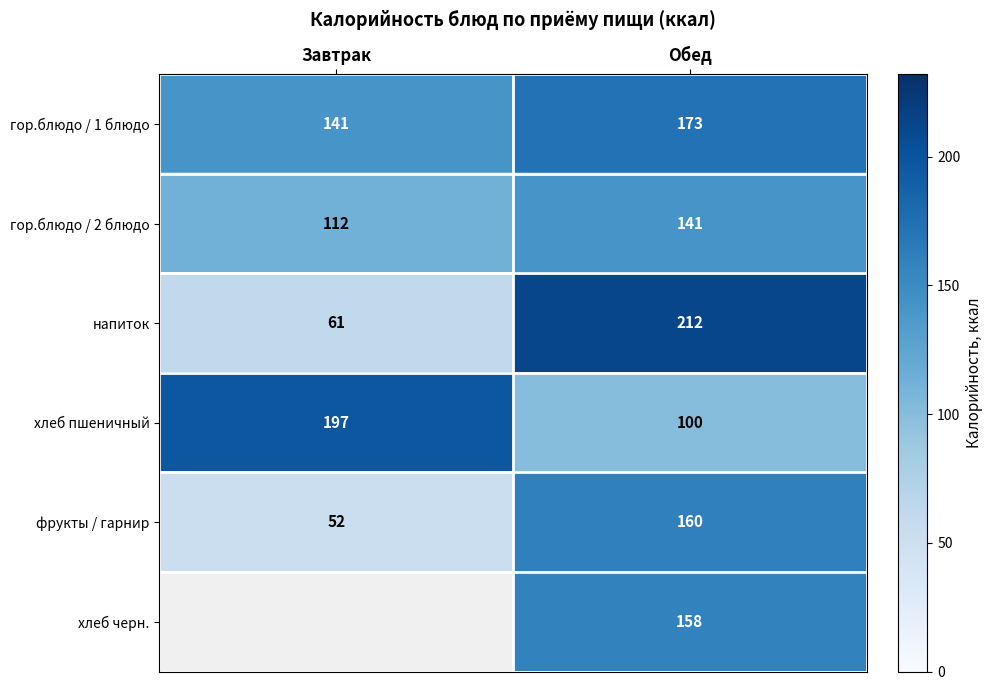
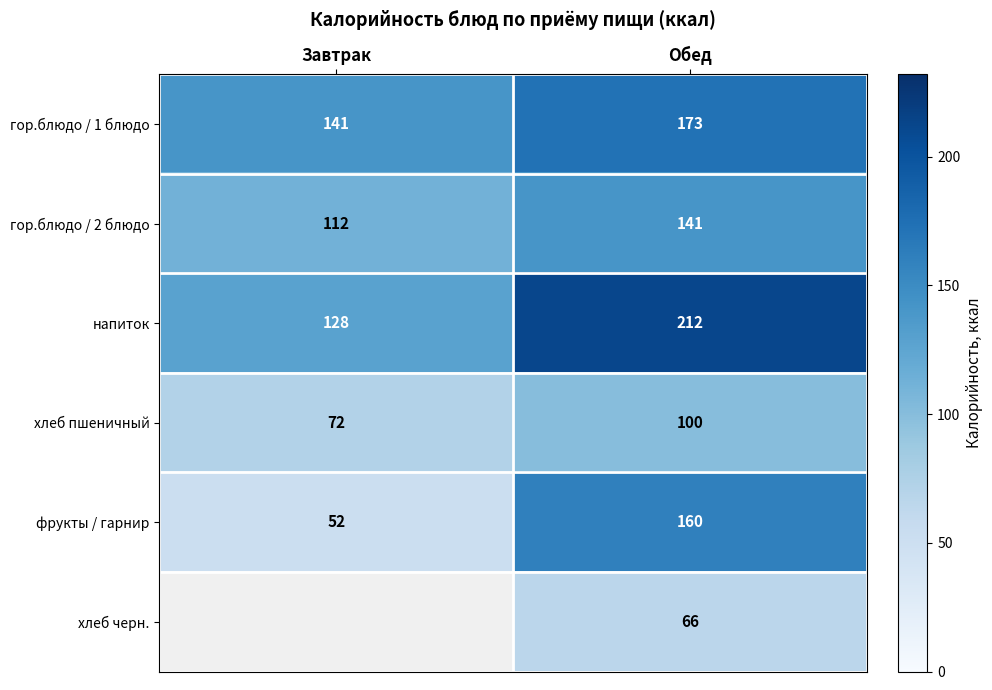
  {
    "гор.блюдо / 1 блюдо": {
      "Завтрак": 141,
      "Обед": 173
    },
    "гор.блюдо / 2 блюдо": {
      "Завтрак": 112,
      "Обед": 141
    },
    "напиток": {
-     "Завтрак": 61,
+     "Завтрак": 128,
      "Обед": 212
    },
    "хлеб пшеничный": {
-     "Завтрак": 197,
+     "Завтрак": 72,
      "Обед": 100
    },
    "фрукты / гарнир": {
      "Завтрак": 52,
      "Обед": 160
    },
    "хлеб черн.": {
-     "Обед": 158
+     "Обед": 66
    }
  }
